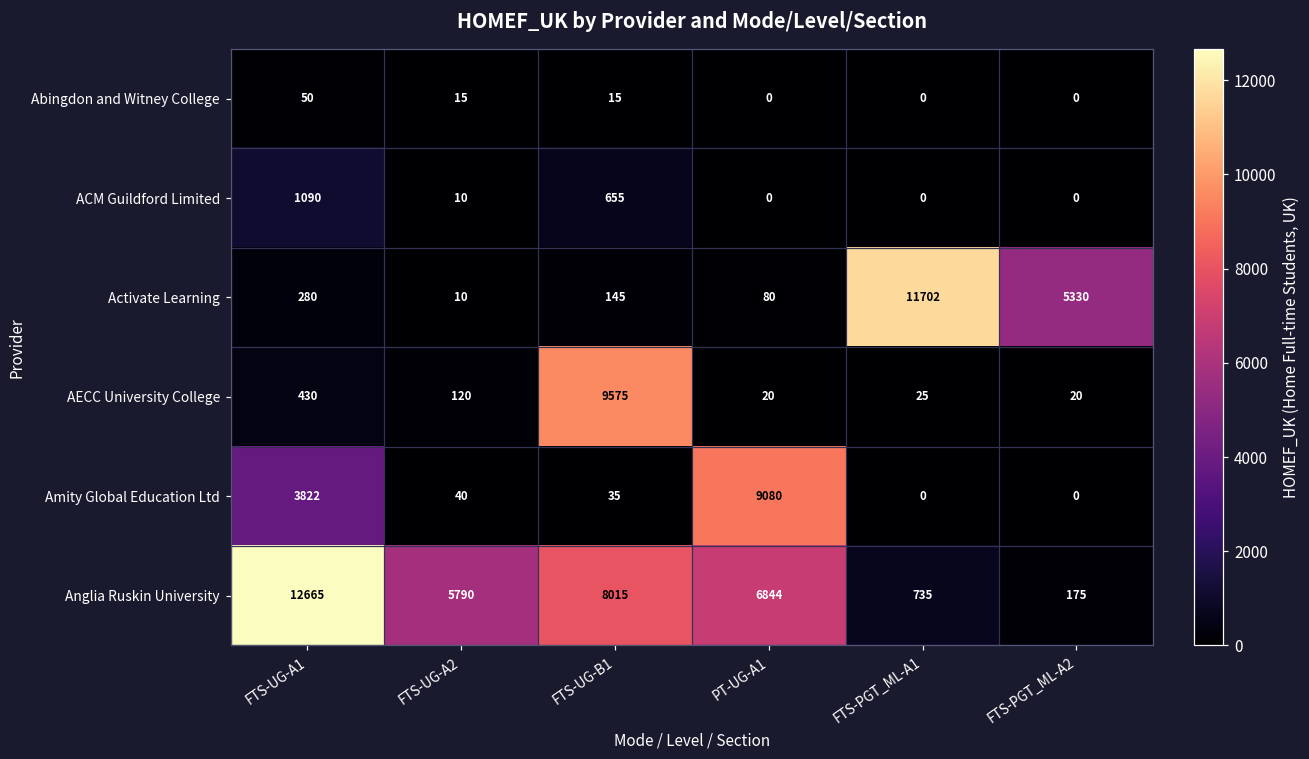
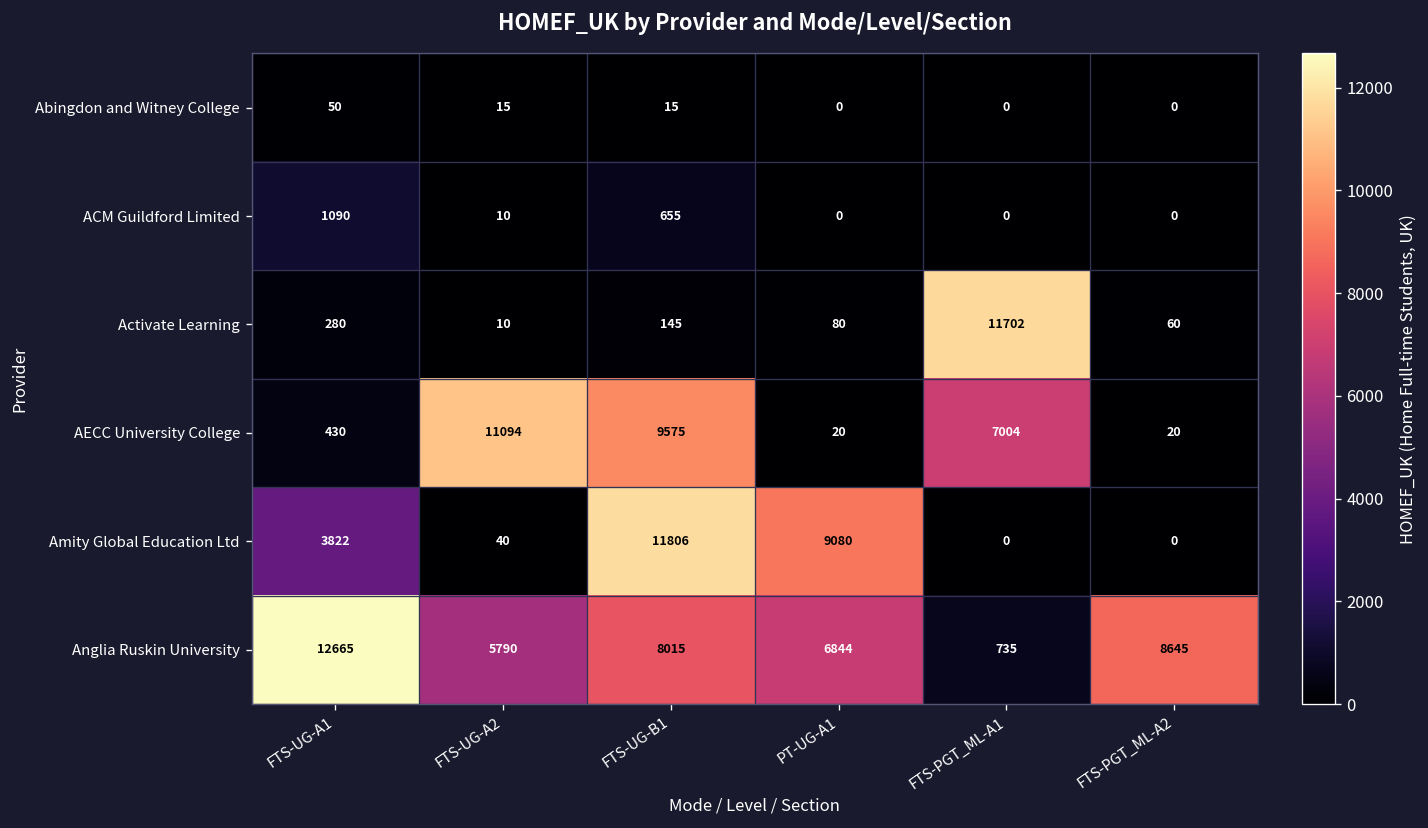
  {
    "Abingdon and Witney College": {
      "FTS-UG-A1": 50,
      "FTS-UG-A2": 15,
      "FTS-UG-B1": 15,
      "PT-UG-A1": 0,
      "FTS-PGT_ML-A1": 0,
      "FTS-PGT_ML-A2": 0
    },
    "ACM Guildford Limited": {
      "FTS-UG-A1": 1090,
      "FTS-UG-A2": 10,
      "FTS-UG-B1": 655,
      "PT-UG-A1": 0,
      "FTS-PGT_ML-A1": 0,
      "FTS-PGT_ML-A2": 0
    },
    "Activate Learning": {
      "FTS-UG-A1": 280,
      "FTS-UG-A2": 10,
      "FTS-UG-B1": 145,
      "PT-UG-A1": 80,
      "FTS-PGT_ML-A1": 11702,
-     "FTS-PGT_ML-A2": 5330
+     "FTS-PGT_ML-A2": 60
    },
    "AECC University College": {
      "FTS-UG-A1": 430,
-     "FTS-UG-A2": 120,
+     "FTS-UG-A2": 11094,
      "FTS-UG-B1": 9575,
      "PT-UG-A1": 20,
-     "FTS-PGT_ML-A1": 25,
+     "FTS-PGT_ML-A1": 7004,
      "FTS-PGT_ML-A2": 20
    },
    "Amity Global Education Ltd": {
      "FTS-UG-A1": 3822,
      "FTS-UG-A2": 40,
-     "FTS-UG-B1": 35,
+     "FTS-UG-B1": 11806,
      "PT-UG-A1": 9080,
      "FTS-PGT_ML-A1": 0,
      "FTS-PGT_ML-A2": 0
    },
    "Anglia Ruskin University": {
      "FTS-UG-A1": 12665,
      "FTS-UG-A2": 5790,
      "FTS-UG-B1": 8015,
      "PT-UG-A1": 6844,
      "FTS-PGT_ML-A1": 735,
-     "FTS-PGT_ML-A2": 175
+     "FTS-PGT_ML-A2": 8645
    }
  }
